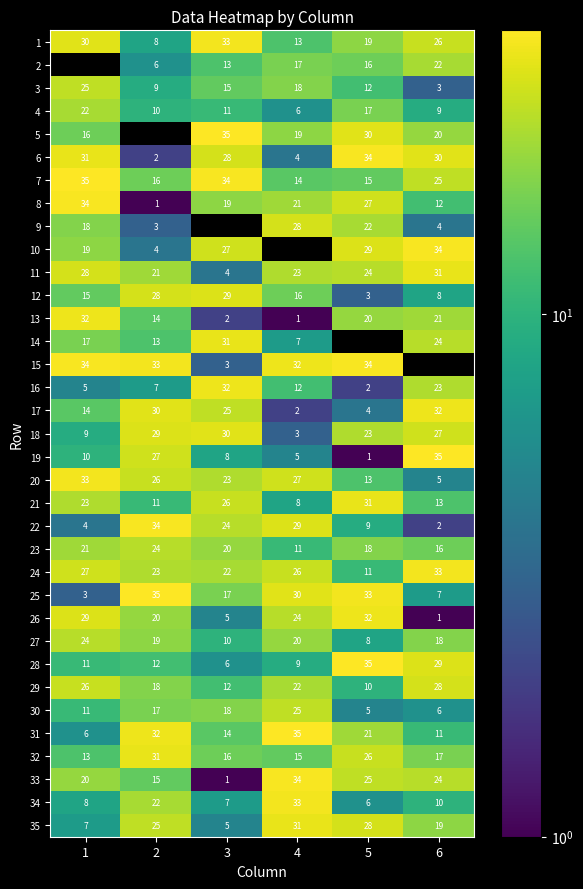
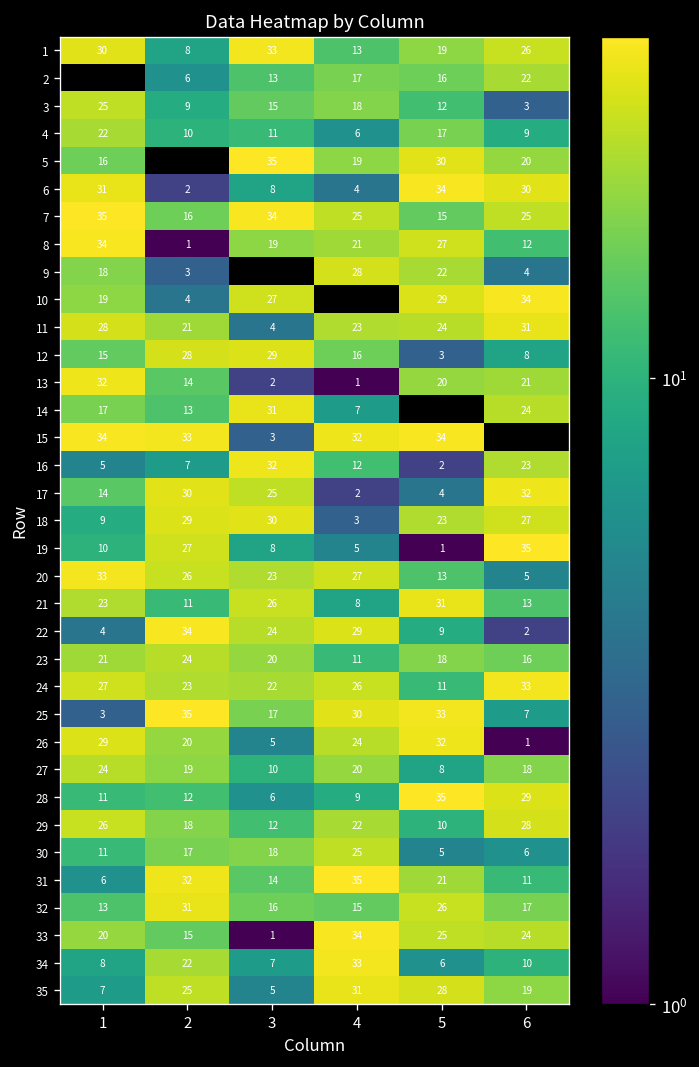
  {
    "6": {
      "1": 31,
      "2": 2,
-     "3": 28,
+     "3": 8,
      "4": 4,
      "5": 34,
      "6": 30
    },
    "7": {
      "1": 35,
      "2": 16,
      "3": 34,
-     "4": 14,
+     "4": 25,
      "5": 15,
      "6": 25
    }
  }
